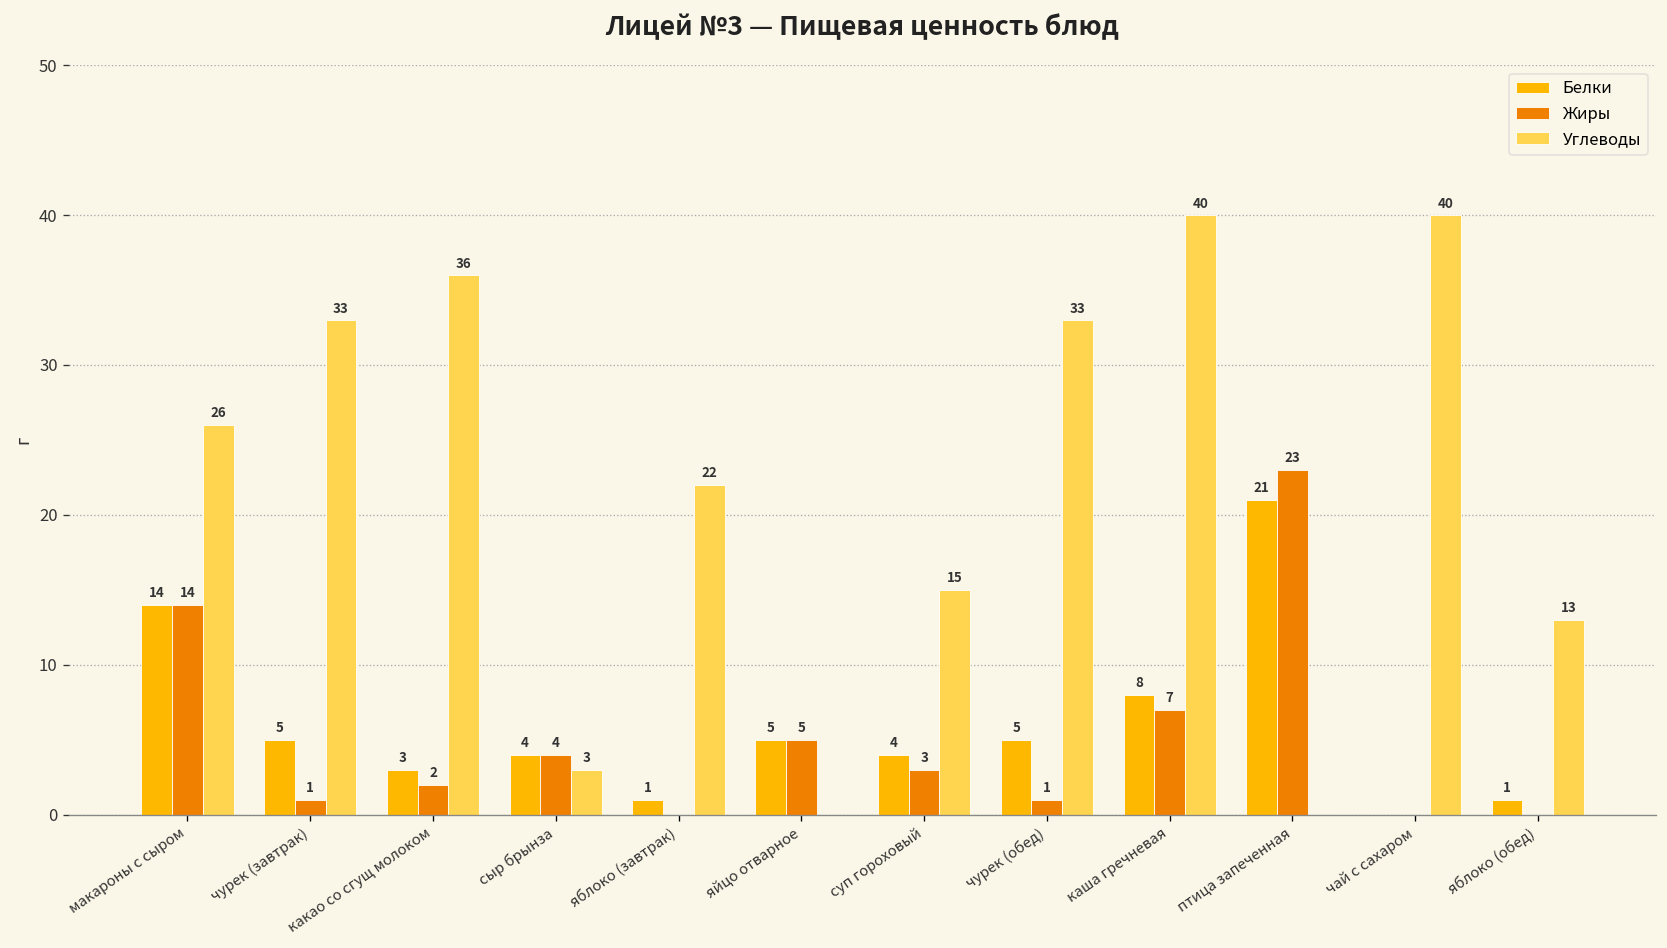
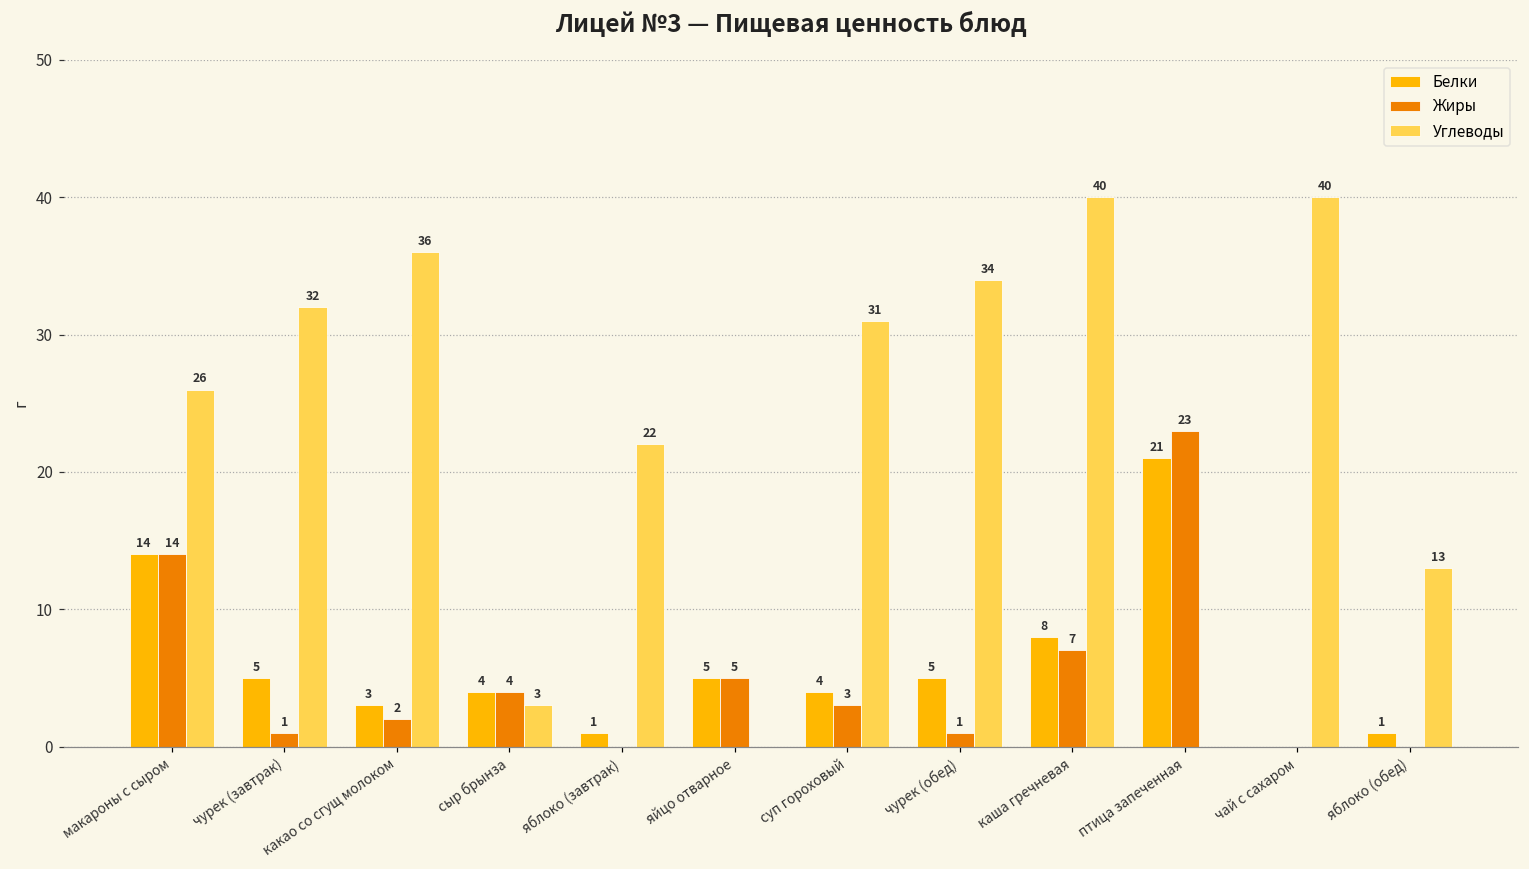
  {
    "Углеводы": {
      "макароны с сыром": 26,
-     "чурек (завтрак)": 33,
+     "чурек (завтрак)": 32,
      "какао со сгущ молоком": 36,
      "сыр брынза": 3,
      "яблоко (завтрак)": 22,
-     "суп гороховый": 15,
-     "чурек (обед)": 33,
+     "суп гороховый": 31,
+     "чурек (обед)": 34,
      "каша гречневая": 40,
      "чай с сахаром": 40,
      "яблоко (обед)": 13
    }
  }
